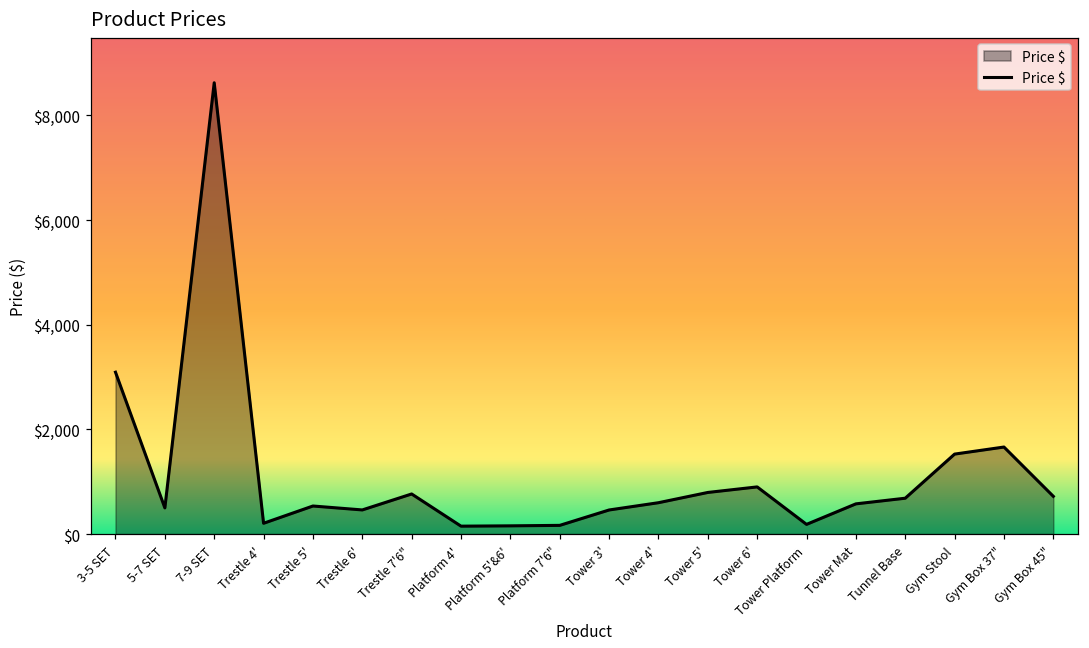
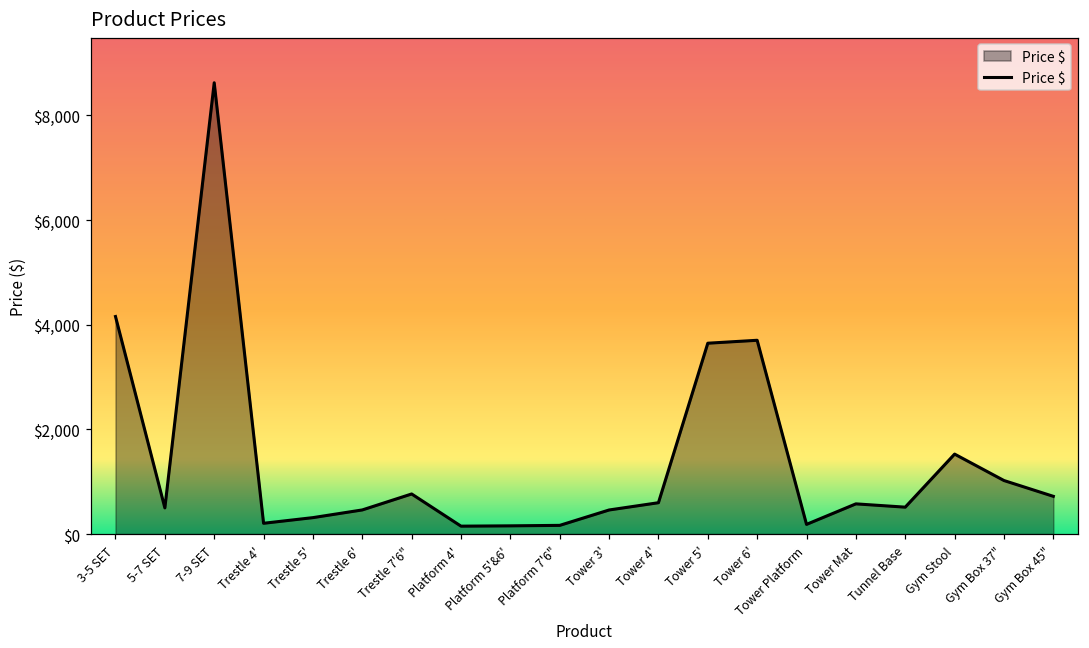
  {
-   "3-5 SET": "$3,100",
+   "3-5 SET": "$4,200",
    "5-7 SET": "$500",
    "7-9 SET": "$8,600",
    "Trestle 4'": "$200",
-   "Trestle 5'": "$500",
+   "Trestle 5'": "$300",
    "Trestle 6'": "$500",
    "Trestle 7'6\"": "$800",
    "Platform 4'": "$200",
    "Platform 5'&6'": "$200",
    "Platform 7'6\"": "$200",
    "Tower 3'": "$500",
    "Tower 4'": "$600",
-   "Tower 5'": "$800",
-   "Tower 6'": "$900",
+   "Tower 5'": "$3,600",
+   "Tower 6'": "$3,700",
    "Tower Platform": "$200",
    "Tower Mat": "$600",
-   "Tunnel Base": "$700",
+   "Tunnel Base": "$500",
    "Gym Stool": "$1,500",
-   "Gym Box 37\"": "$1,700",
+   "Gym Box 37\"": "$1,000",
    "Gym Box 45\"": "$700"
  }
